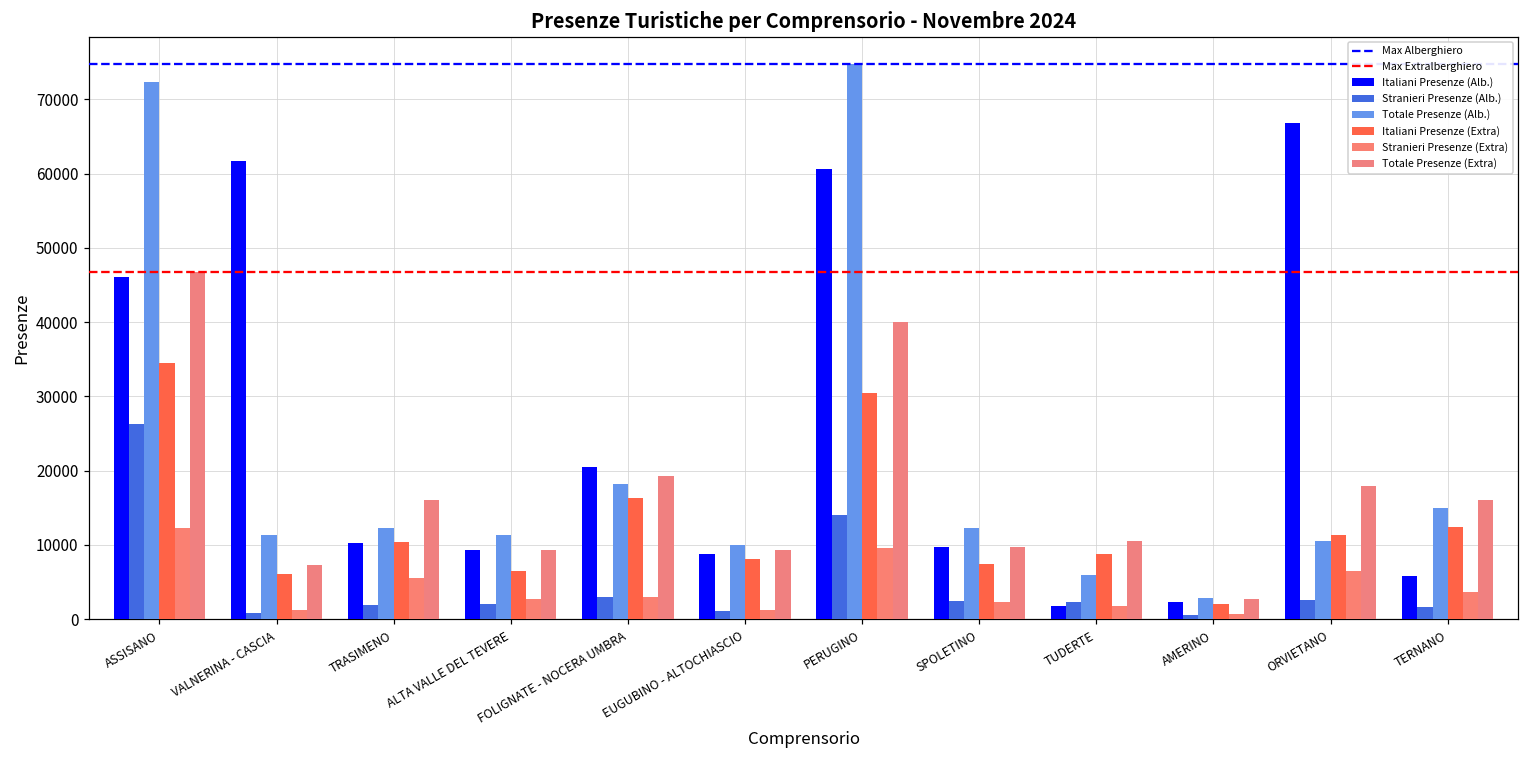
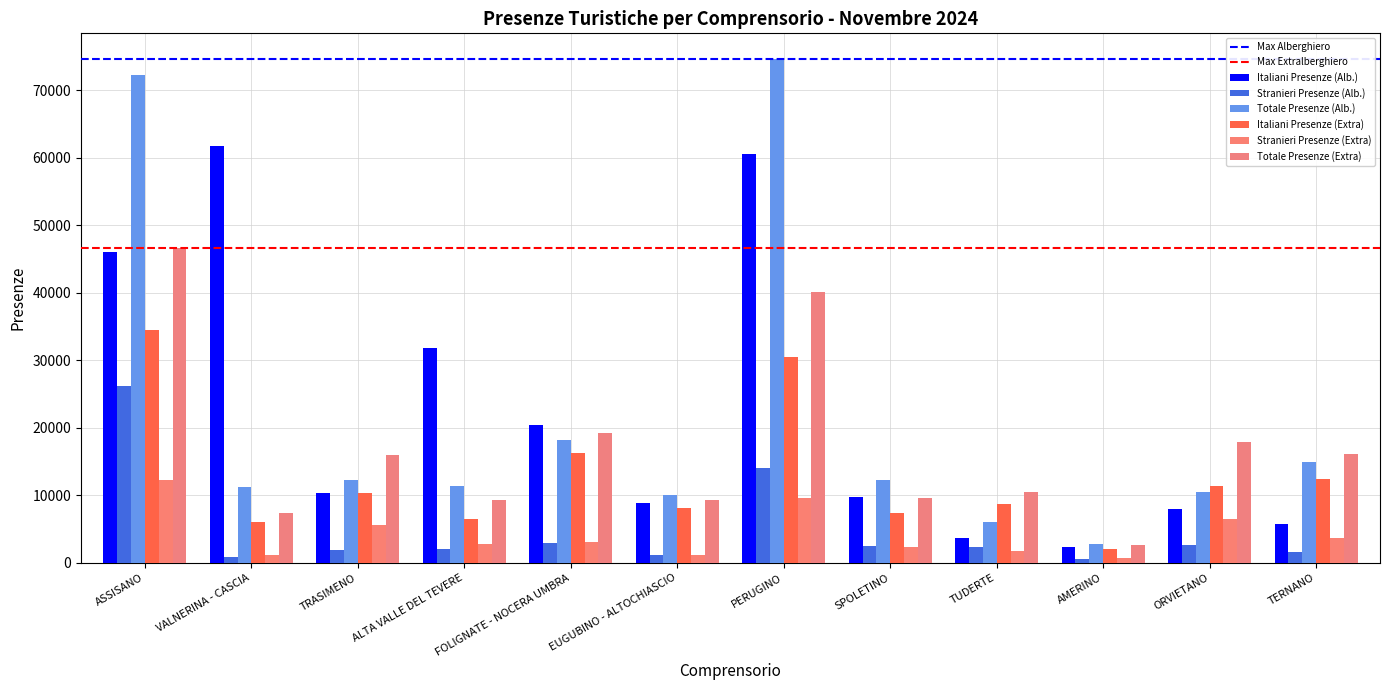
  {
    "Italiani Presenze (Alb.)": {
      "ASSISANO": 46000,
      "VALNERINA - CASCIA": 62000,
      "TRASIMENO": 10000,
-     "ALTA VALLE DEL TEVERE": 9000,
+     "ALTA VALLE DEL TEVERE": 32000,
      "FOLIGNATE - NOCERA UMBRA": 20000,
      "EUGUBINO - ALTOCHIASCIO": 9000,
      "PERUGINO": 61000,
      "SPOLETINO": 10000,
-     "TUDERTE": 2000,
+     "TUDERTE": 4000,
      "AMERINO": 2000,
-     "ORVIETANO": 67000,
+     "ORVIETANO": 8000,
      "TERNANO": 6000
    }
  }
